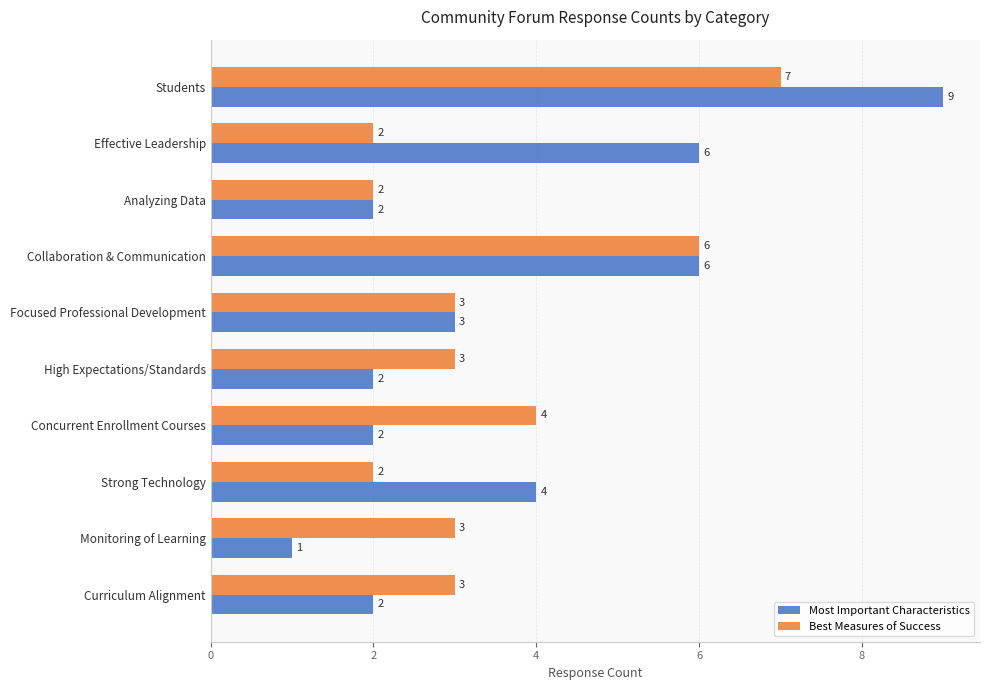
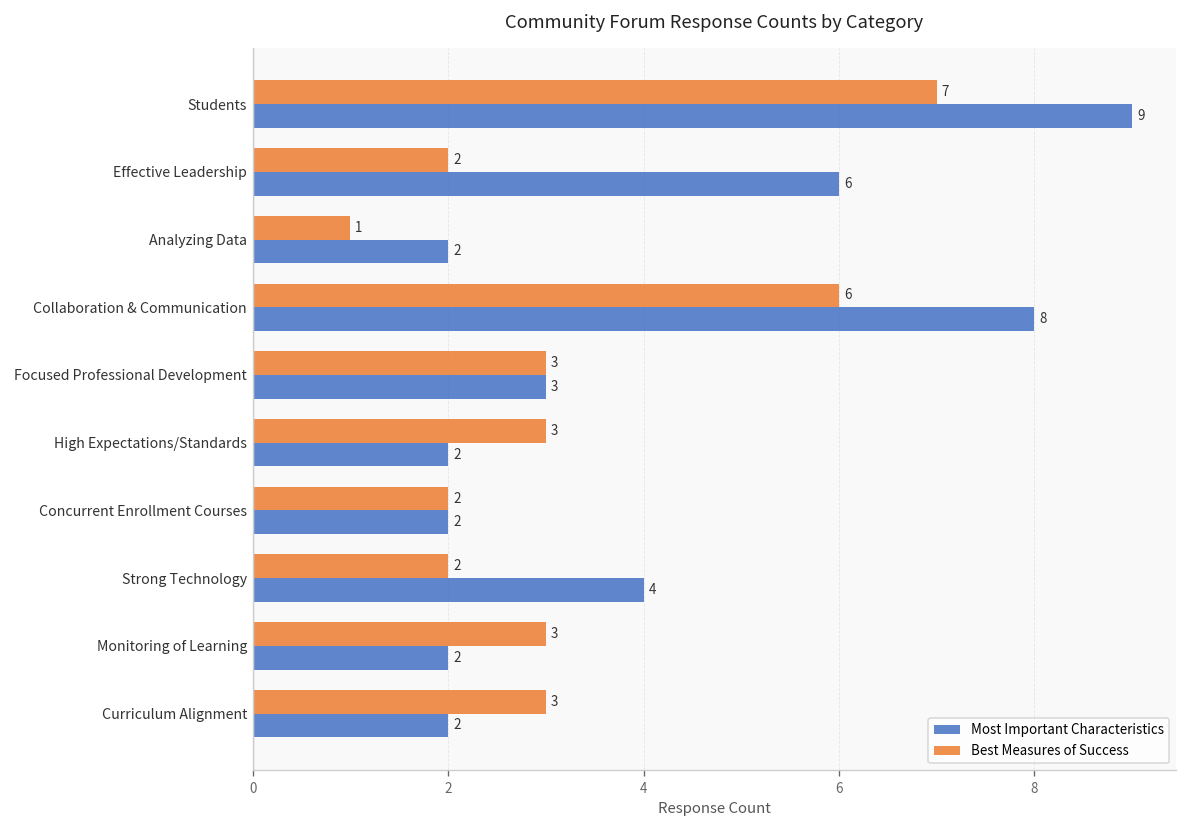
  {
    "Most Important Characteristics": {
      "Students": 9,
      "Effective Leadership": 6,
      "Analyzing Data": 2,
-     "Collaboration & Communication": 6,
+     "Collaboration & Communication": 8,
      "Focused Professional Development": 3,
      "High Expectations/Standards": 2,
      "Concurrent Enrollment Courses": 2,
      "Strong Technology": 4,
-     "Monitoring of Learning": 1,
+     "Monitoring of Learning": 2,
      "Curriculum Alignment": 2
    },
    "Best Measures of Success": {
      "Students": 7,
      "Effective Leadership": 2,
-     "Analyzing Data": 2,
+     "Analyzing Data": 1,
      "Collaboration & Communication": 6,
      "Focused Professional Development": 3,
      "High Expectations/Standards": 3,
-     "Concurrent Enrollment Courses": 4,
+     "Concurrent Enrollment Courses": 2,
      "Strong Technology": 2,
      "Monitoring of Learning": 3,
      "Curriculum Alignment": 3
    }
  }
